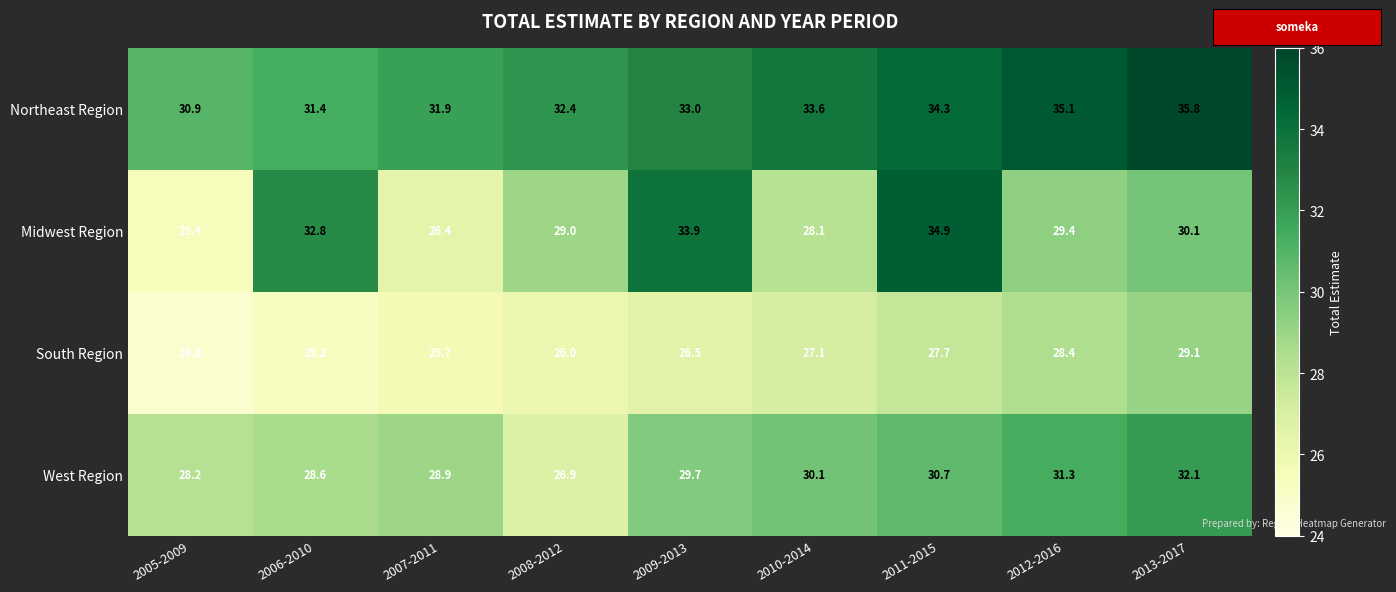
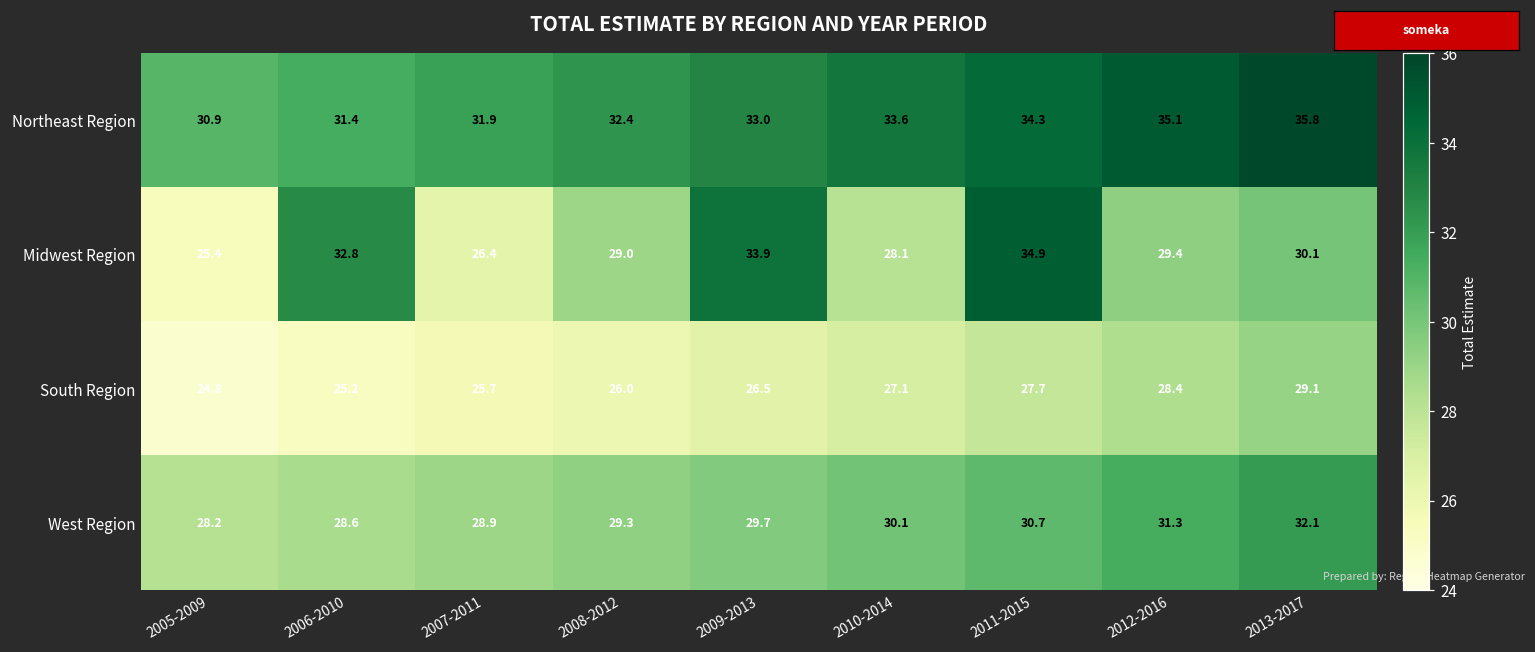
  {
    "Northeast Region": {
      "2005-2009": 30.9,
      "2006-2010": 31.4,
      "2007-2011": 31.9,
      "2008-2012": 32.4,
      "2009-2013": 33.0,
      "2010-2014": 33.6,
      "2011-2015": 34.3,
      "2012-2016": 35.1,
      "2013-2017": 35.8
    },
    "Midwest Region": {
      "2005-2009": 25.4,
      "2006-2010": 32.8,
      "2007-2011": 26.4,
      "2008-2012": 29.0,
      "2009-2013": 33.9,
      "2010-2014": 28.1,
      "2011-2015": 34.9,
      "2012-2016": 29.4,
      "2013-2017": 30.1
    },
    "South Region": {
      "2005-2009": 24.8,
      "2006-2010": 25.2,
      "2007-2011": 25.7,
      "2008-2012": 26.0,
      "2009-2013": 26.5,
      "2010-2014": 27.1,
      "2011-2015": 27.7,
      "2012-2016": 28.4,
      "2013-2017": 29.1
    },
    "West Region": {
      "2005-2009": 28.2,
      "2006-2010": 28.6,
      "2007-2011": 28.9,
-     "2008-2012": 26.9,
+     "2008-2012": 29.3,
      "2009-2013": 29.7,
      "2010-2014": 30.1,
      "2011-2015": 30.7,
      "2012-2016": 31.3,
      "2013-2017": 32.1
    }
  }
